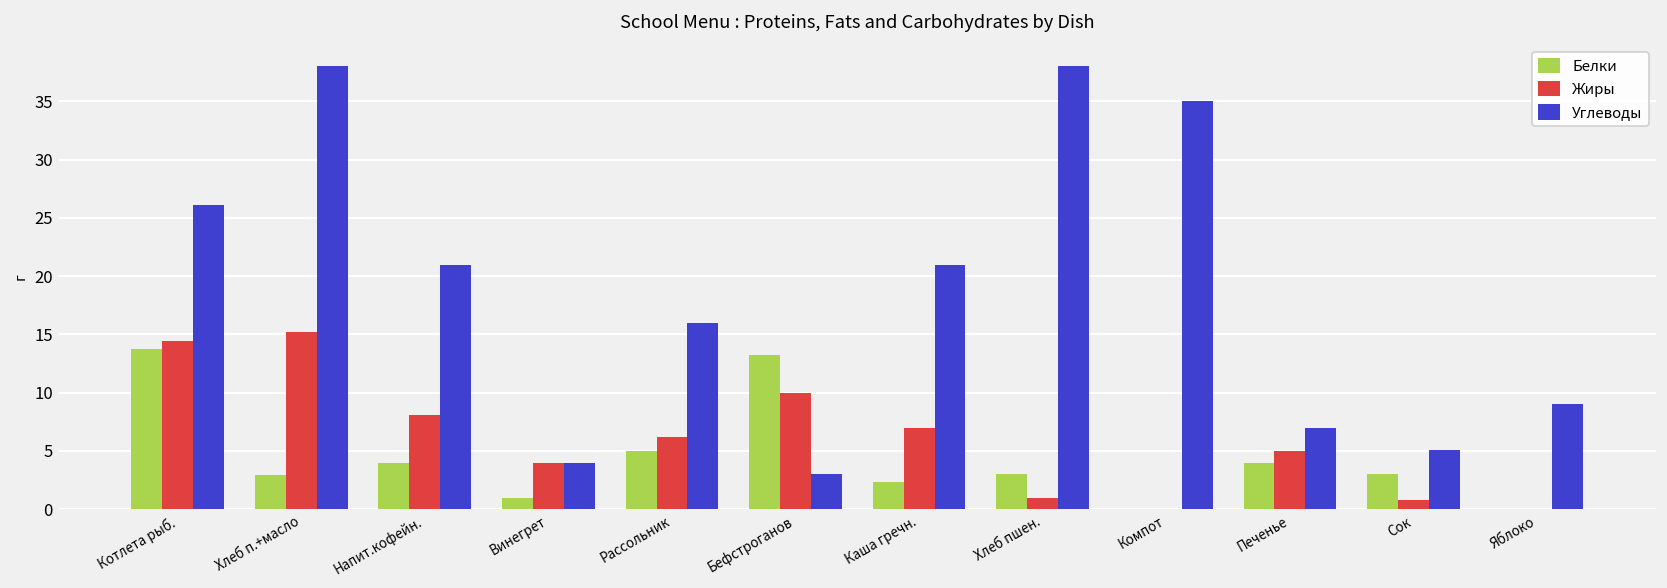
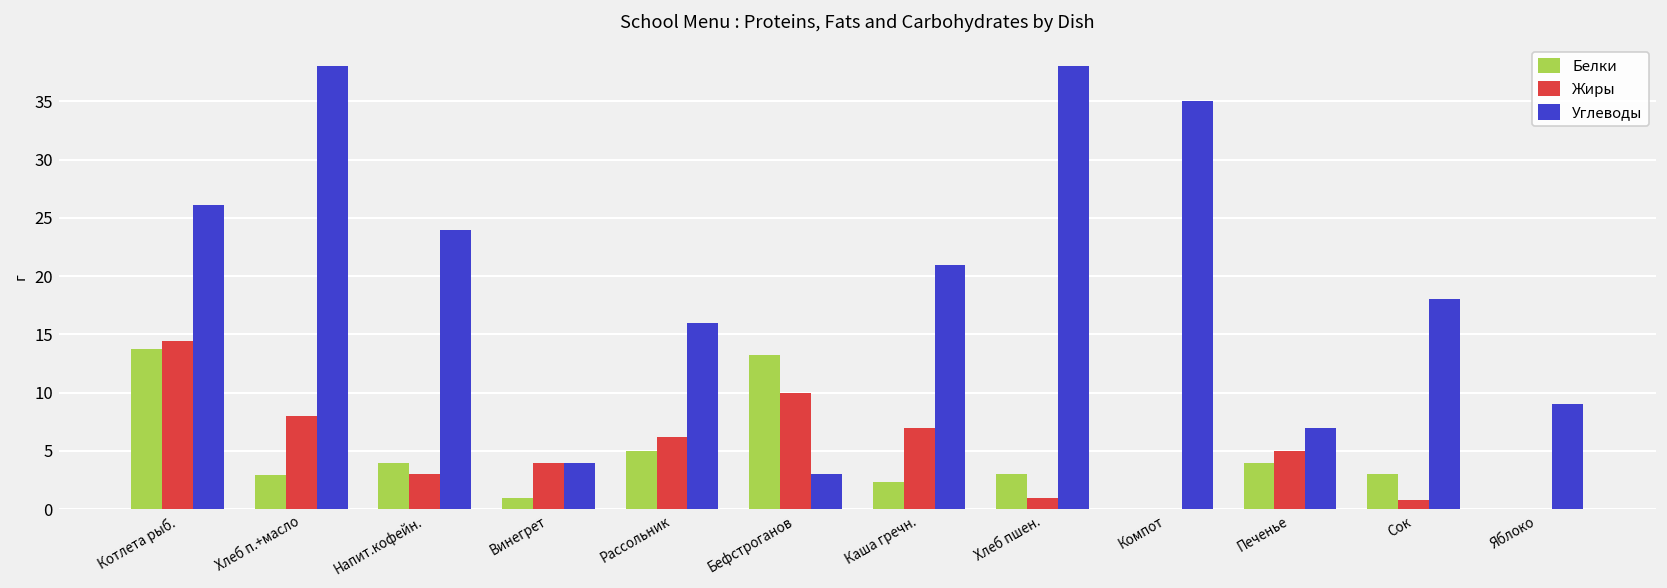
  {
    "Белки": {
      "Котлета рыб.": 14,
      "Хлеб п.+масло": 3,
      "Напит.кофейн.": 4,
      "Винегрет": 1,
      "Рассольник": 5,
      "Бефстроганов": 13,
      "Каша гречн.": 2,
      "Хлеб пшен.": 3,
      "Компот": 0,
      "Печенье": 4,
      "Сок": 3,
      "Яблоко": 0
    },
    "Жиры": {
      "Котлета рыб.": 14,
-     "Хлеб п.+масло": 15,
-     "Напит.кофейн.": 8,
+     "Хлеб п.+масло": 8,
+     "Напит.кофейн.": 3,
      "Винегрет": 4,
      "Рассольник": 6,
      "Бефстроганов": 10,
      "Каша гречн.": 7,
      "Хлеб пшен.": 1,
      "Компот": 0,
      "Печенье": 5,
      "Сок": 1,
      "Яблоко": 0
    },
    "Углеводы": {
      "Котлета рыб.": 26,
      "Хлеб п.+масло": 38,
-     "Напит.кофейн.": 21,
+     "Напит.кофейн.": 24,
      "Винегрет": 4,
      "Рассольник": 16,
      "Бефстроганов": 3,
      "Каша гречн.": 21,
      "Хлеб пшен.": 38,
      "Компот": 35,
      "Печенье": 7,
-     "Сок": 5,
+     "Сок": 18,
      "Яблоко": 9
    }
  }
